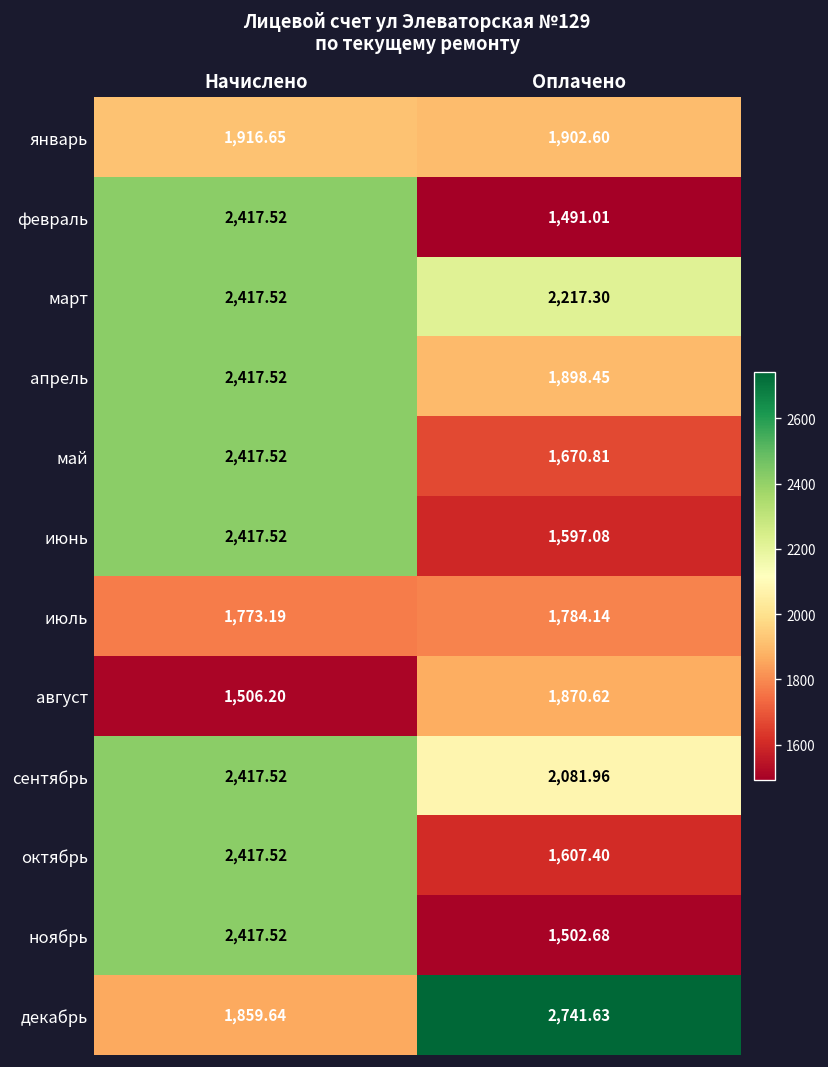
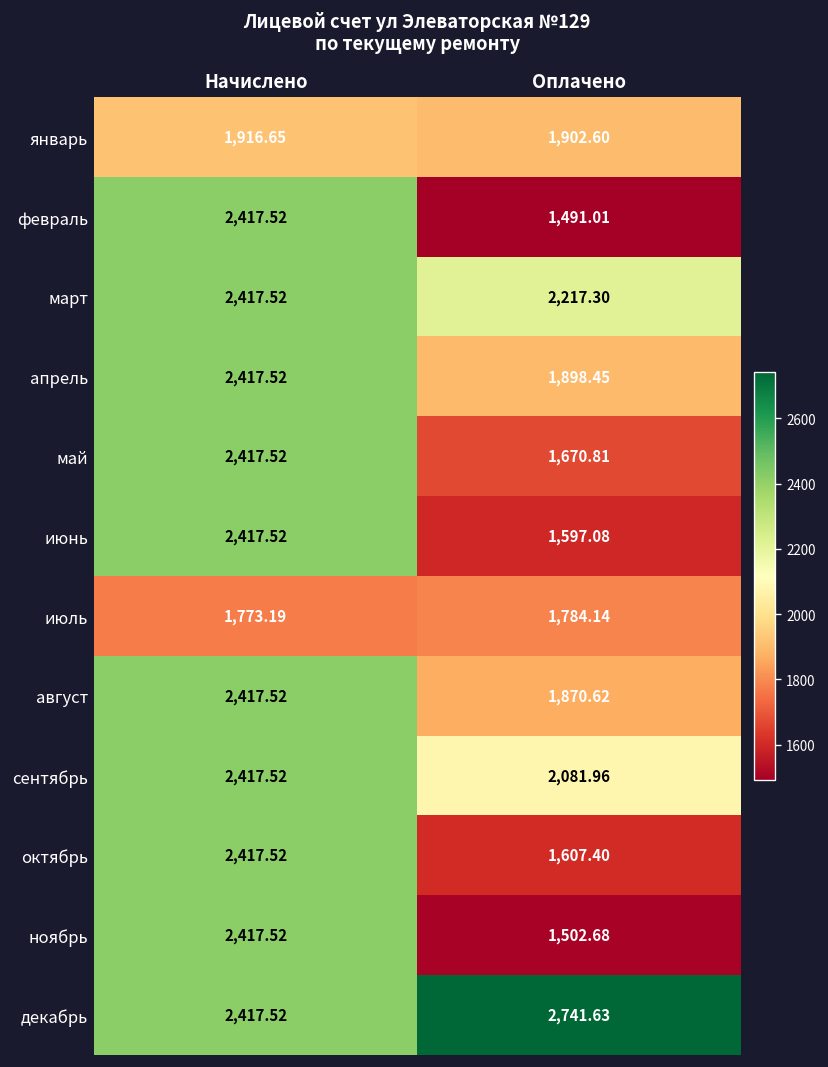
  {
    "январь": {
      "Начислено": "1,916.65",
      "Оплачено": "1,902.60"
    },
    "февраль": {
      "Начислено": "2,417.52",
      "Оплачено": "1,491.01"
    },
    "март": {
      "Начислено": "2,417.52",
      "Оплачено": "2,217.30"
    },
    "апрель": {
      "Начислено": "2,417.52",
      "Оплачено": "1,898.45"
    },
    "май": {
      "Начислено": "2,417.52",
      "Оплачено": "1,670.81"
    },
    "июнь": {
      "Начислено": "2,417.52",
      "Оплачено": "1,597.08"
    },
    "июль": {
      "Начислено": "1,773.19",
      "Оплачено": "1,784.14"
    },
    "август": {
-     "Начислено": "1,506.20",
+     "Начислено": "2,417.52",
      "Оплачено": "1,870.62"
    },
    "сентябрь": {
      "Начислено": "2,417.52",
      "Оплачено": "2,081.96"
    },
    "октябрь": {
      "Начислено": "2,417.52",
      "Оплачено": "1,607.40"
    },
    "ноябрь": {
      "Начислено": "2,417.52",
      "Оплачено": "1,502.68"
    },
    "декабрь": {
-     "Начислено": "1,859.64",
+     "Начислено": "2,417.52",
      "Оплачено": "2,741.63"
    }
  }
